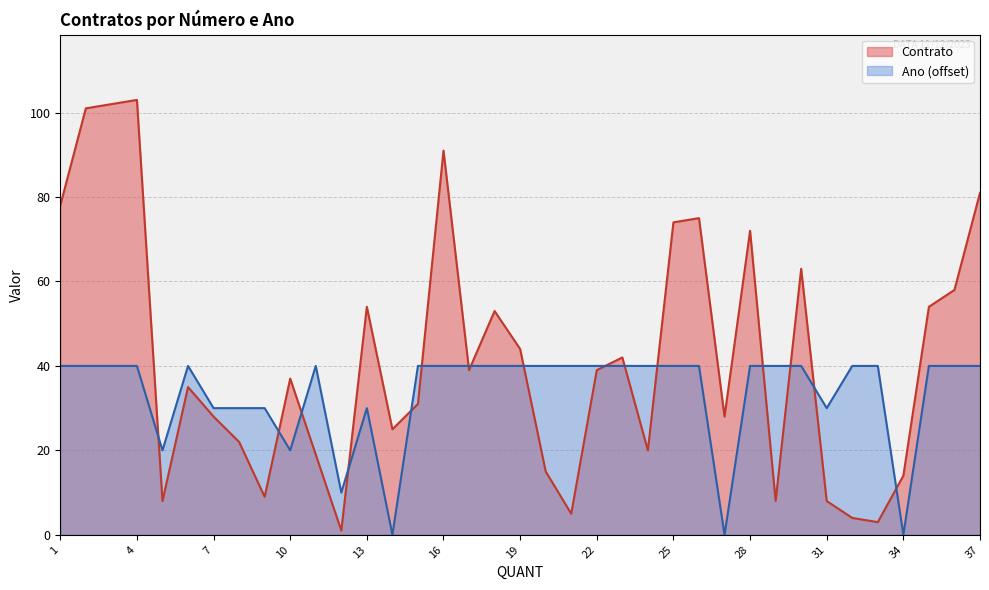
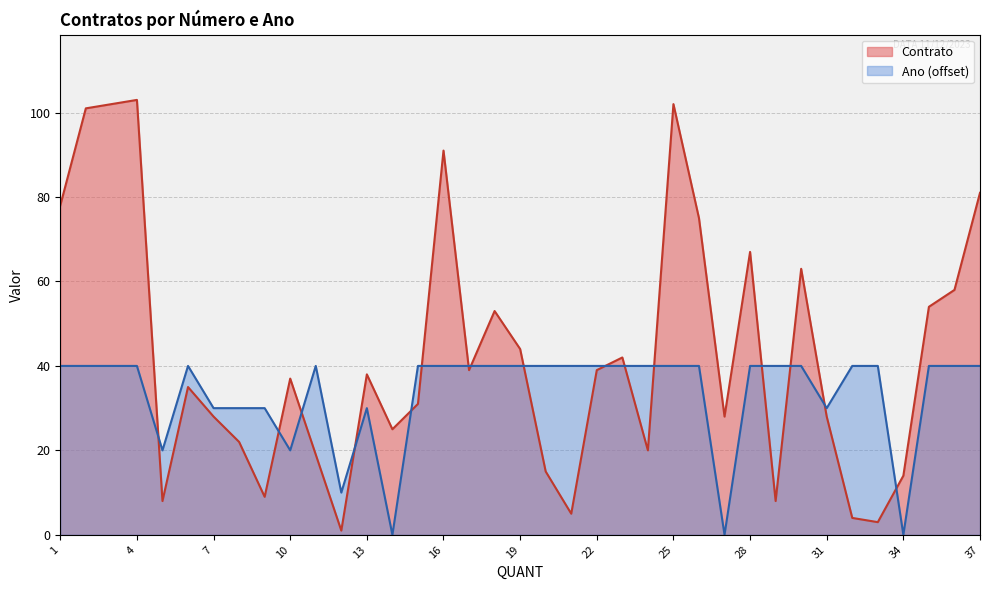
  {
    "Contrato": {
      "1": 78,
      "4": 103,
      "7": 28,
      "10": 37,
-     "13": 54,
+     "13": 38,
      "16": 91,
      "19": 44,
      "22": 39,
-     "25": 74,
-     "28": 72,
-     "31": 8,
+     "25": 102,
+     "28": 67,
+     "31": 28,
      "34": 14,
      "37": 81
    },
    "Ano (offset)": {
      "1": 40,
      "4": 40,
      "7": 30,
      "10": 20,
      "13": 30,
      "16": 40,
      "19": 40,
      "22": 40,
      "25": 40,
      "28": 40,
      "31": 30,
      "34": 0,
      "37": 40
    }
  }
